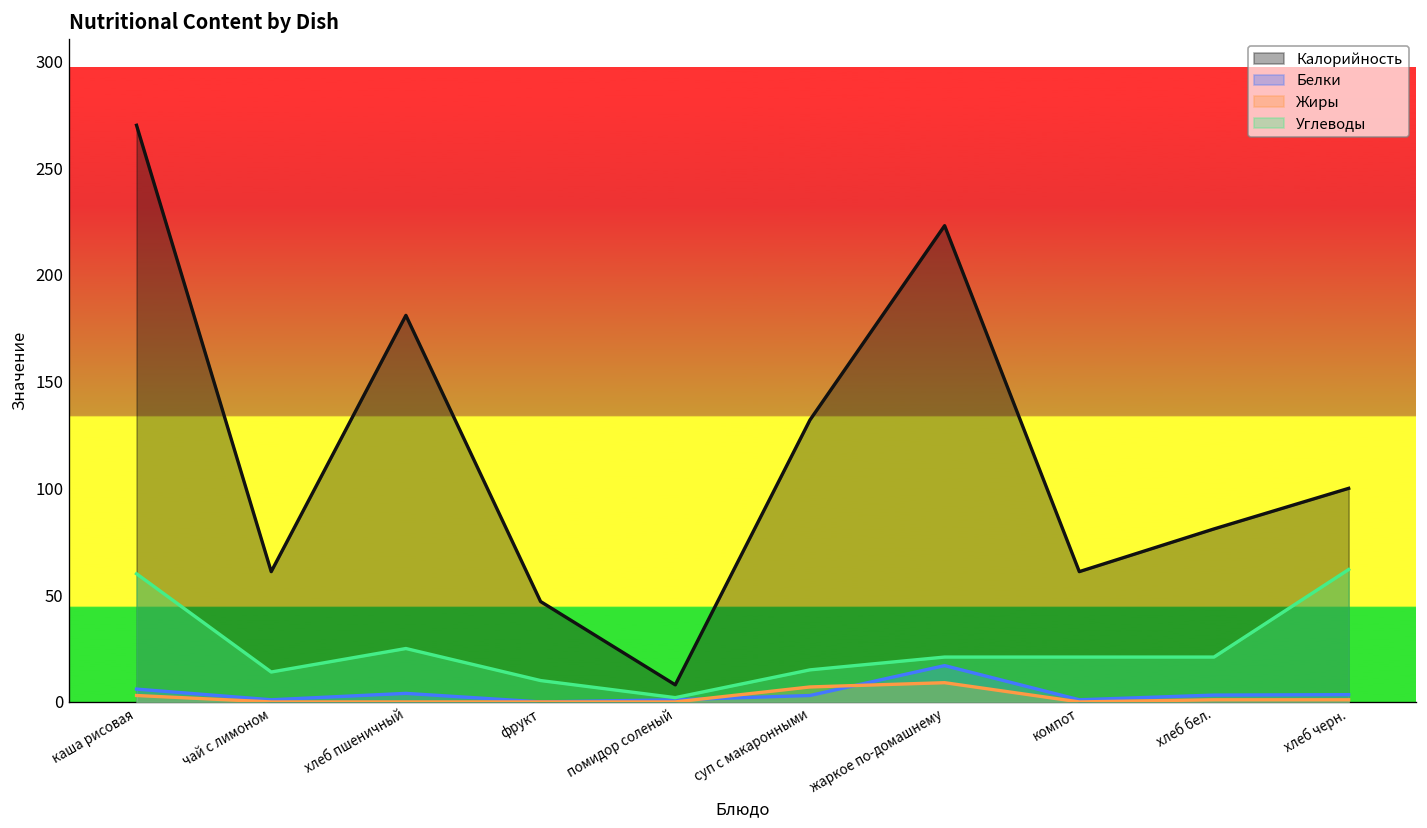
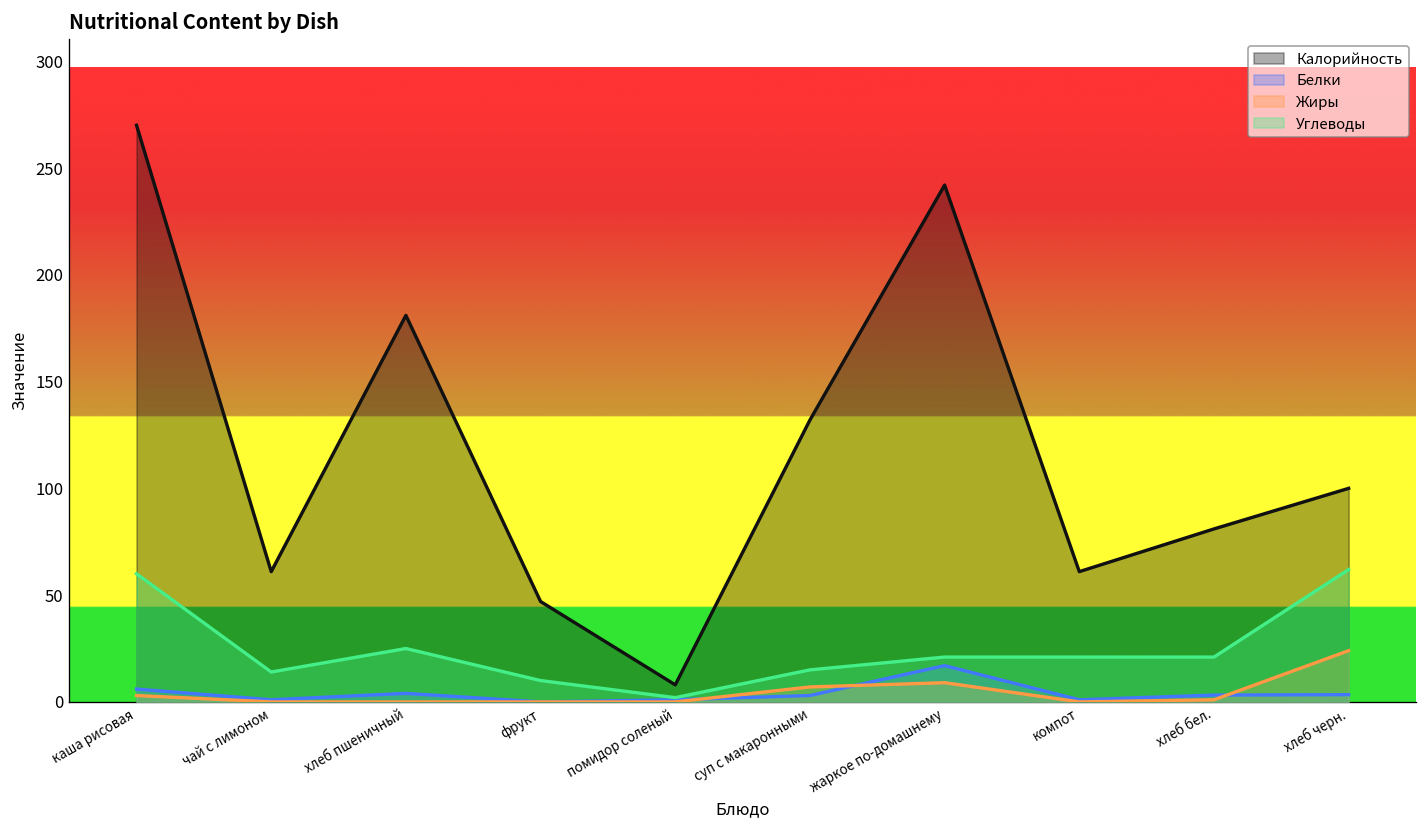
  {
    "Калорийность": {
      "каша рисовая": 270,
      "чай с лимоном": 61,
      "хлеб пшеничный": 181,
      "фрукт": 47,
      "помидор соленый": 8,
      "суп с макаронными": 132,
-     "жаркое по-домашнему": 223,
+     "жаркое по-домашнему": 242,
      "компот": 61,
      "хлеб бел.": 81,
      "хлеб черн.": 100
    },
    "Белки": {
      "каша рисовая": 6,
      "хлеб пшеничный": 4,
      "суп с макаронными": 3,
      "жаркое по-домашнему": 17,
      "хлеб бел.": 3,
      "хлеб черн.": 3
    },
    "Жиры": {
      "каша рисовая": 3,
      "хлеб пшеничный": 0,
      "суп с макаронными": 7,
      "жаркое по-домашнему": 9,
      "хлеб бел.": 1,
-     "хлеб черн.": 1
+     "хлеб черн.": 24
    },
    "Углеводы": {
      "каша рисовая": 60,
      "чай с лимоном": 14,
      "хлеб пшеничный": 25,
      "фрукт": 10,
      "суп с макаронными": 15,
      "жаркое по-домашнему": 21,
      "компот": 21,
      "хлеб бел.": 21,
      "хлеб черн.": 62
    }
  }
